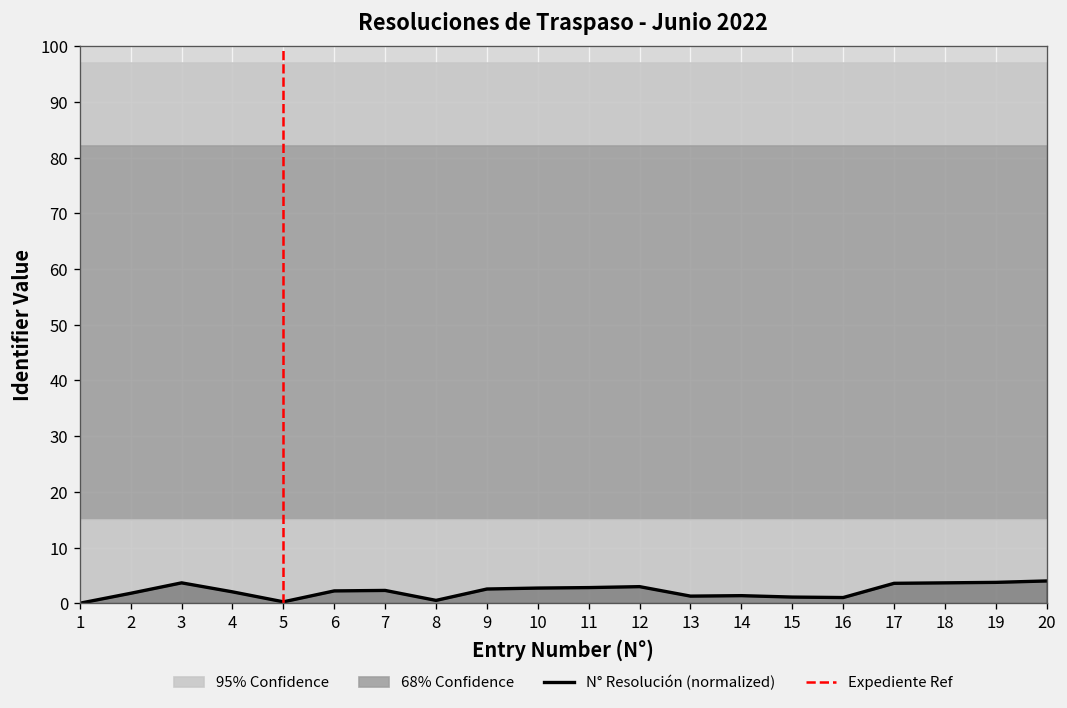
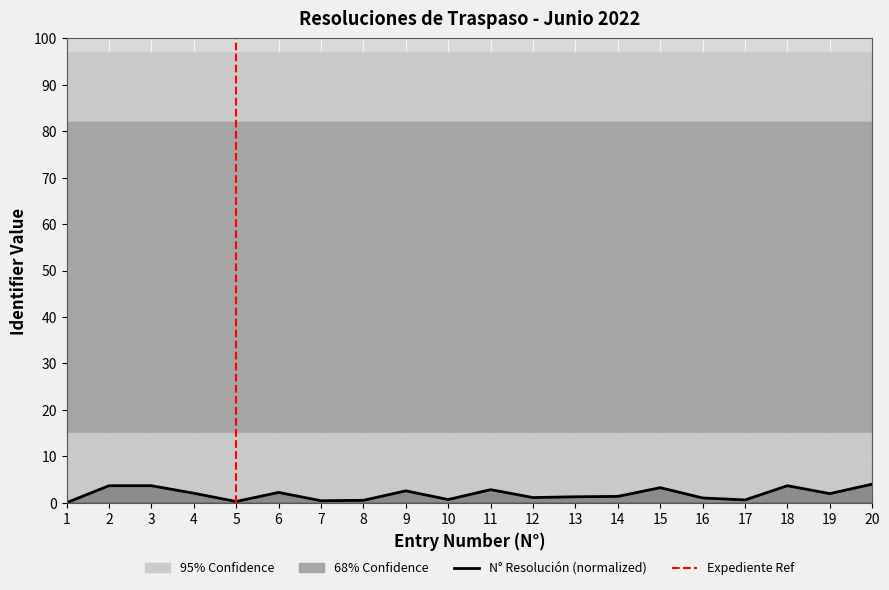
  {
    "N° Resolución (normalized)": {
      "1": 0,
-     "2": 2,
+     "2": 4,
      "3": 4,
      "4": 2,
      "5": 0,
      "6": 2,
-     "7": 2,
+     "7": 0,
      "8": 1,
      "9": 3,
-     "10": 3,
+     "10": 1,
      "11": 3,
-     "12": 3,
+     "12": 1,
      "13": 1,
      "14": 1,
-     "15": 1,
+     "15": 3,
      "16": 1,
-     "17": 4,
+     "17": 1,
      "18": 4,
-     "19": 4,
+     "19": 2,
      "20": 4
    },
    "68% Confidence": {
      "1": 67,
      "2": 67,
      "3": 67,
      "4": 67,
      "5": 67,
      "6": 67,
      "7": 67,
      "8": 67,
      "9": 67,
      "10": 67,
      "11": 67,
      "12": 67,
      "13": 67,
      "14": 67,
      "15": 67,
      "16": 67,
      "17": 67,
      "18": 67,
      "19": 67,
      "20": 67
    }
  }
